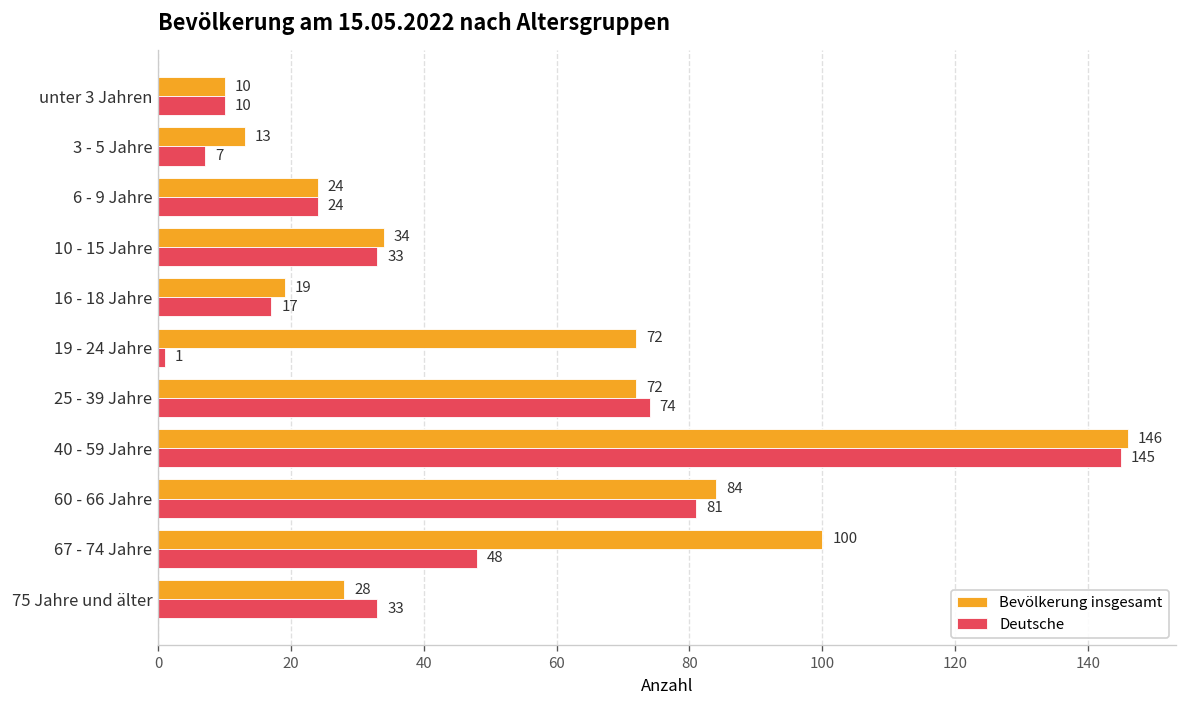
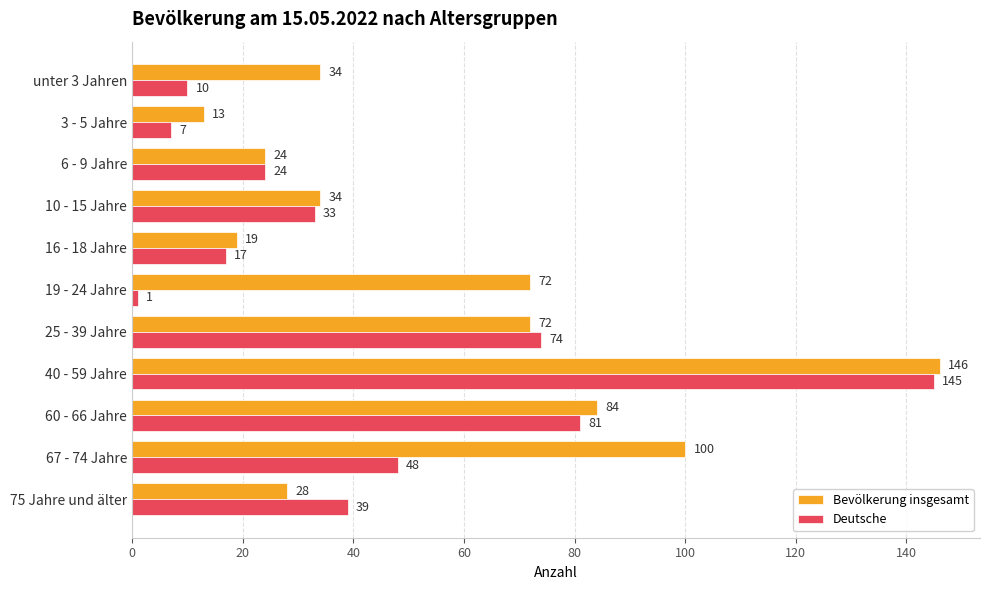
  {
    "Bevölkerung insgesamt": {
-     "unter 3 Jahren": 10,
+     "unter 3 Jahren": 34,
      "3 - 5 Jahre": 13,
      "6 - 9 Jahre": 24,
      "10 - 15 Jahre": 34,
      "16 - 18 Jahre": 19,
      "19 - 24 Jahre": 72,
      "25 - 39 Jahre": 72,
      "40 - 59 Jahre": 146,
      "60 - 66 Jahre": 84,
      "67 - 74 Jahre": 100,
      "75 Jahre und älter": 28
    },
    "Deutsche": {
      "unter 3 Jahren": 10,
      "3 - 5 Jahre": 7,
      "6 - 9 Jahre": 24,
      "10 - 15 Jahre": 33,
      "16 - 18 Jahre": 17,
      "19 - 24 Jahre": 1,
      "25 - 39 Jahre": 74,
      "40 - 59 Jahre": 145,
      "60 - 66 Jahre": 81,
      "67 - 74 Jahre": 48,
-     "75 Jahre und älter": 33
+     "75 Jahre und älter": 39
    }
  }
